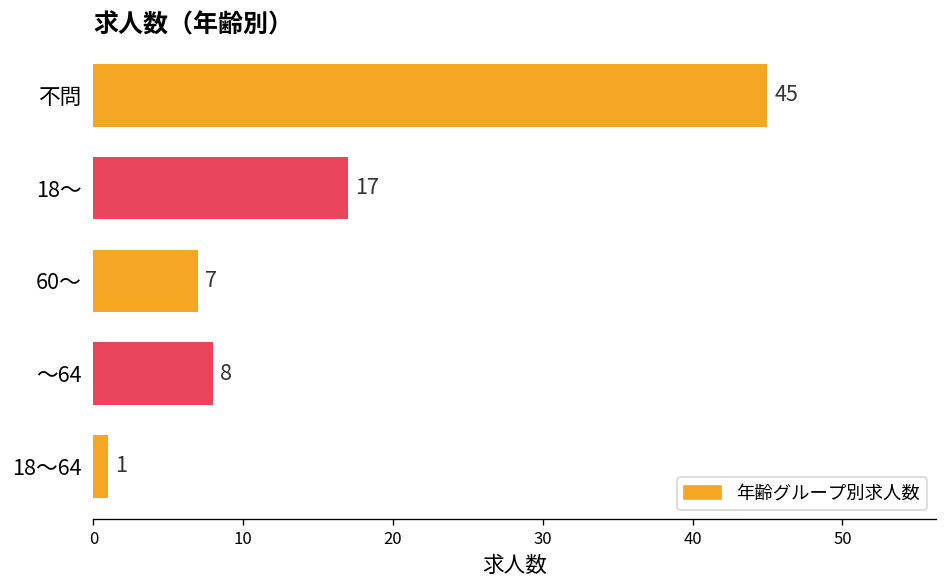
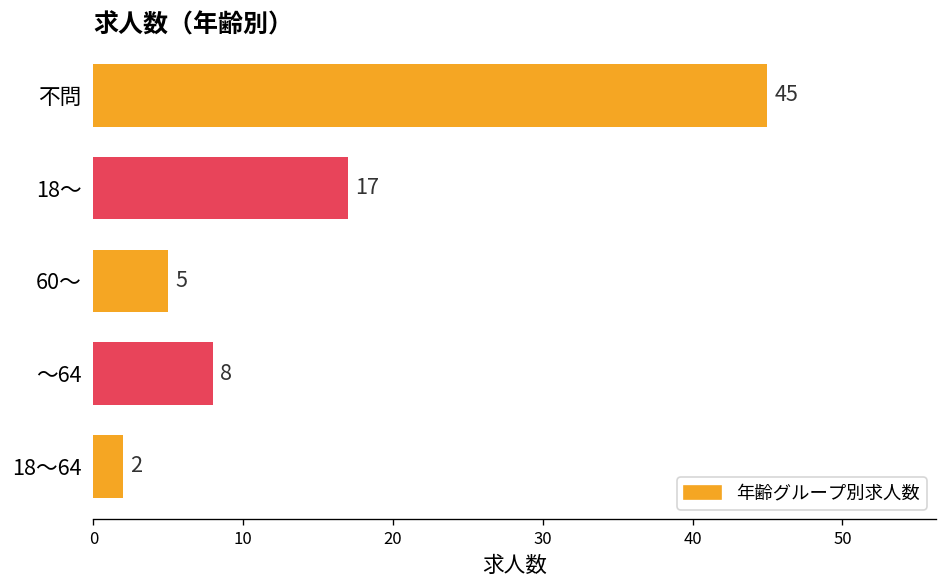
  {
    "不問": 45,
    "18～": 17,
-   "60～": 7,
+   "60～": 5,
    "～64": 8,
-   "18～64": 1
+   "18～64": 2
  }
